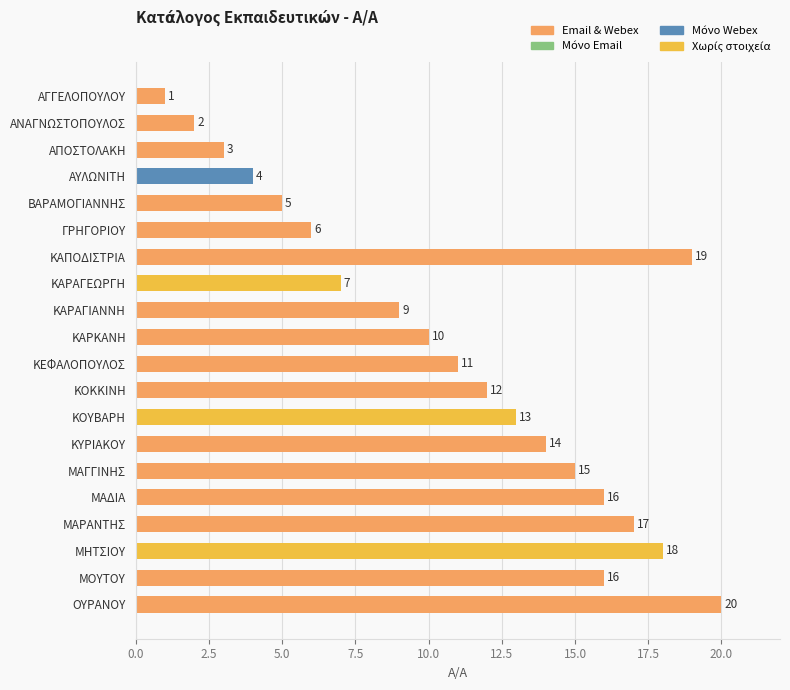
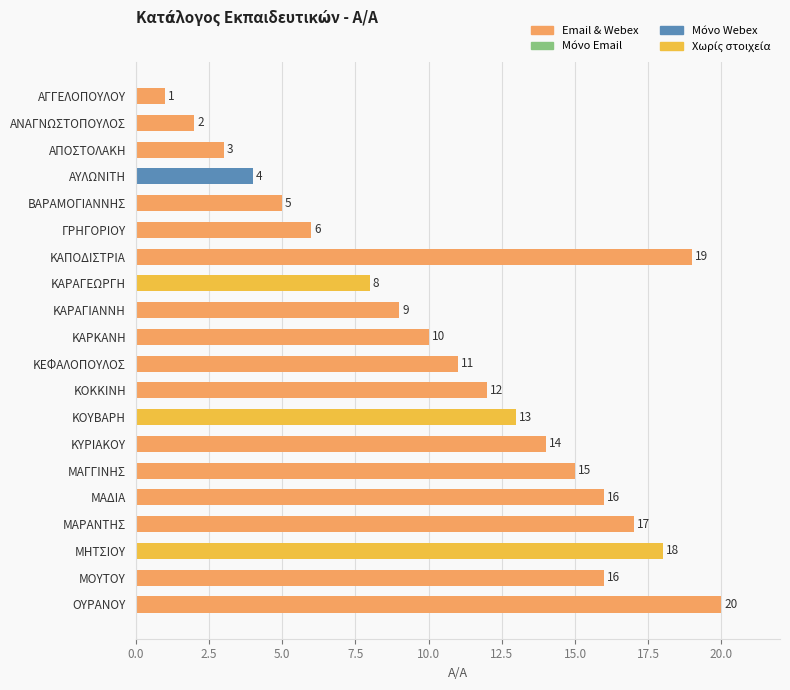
  {
    "ΑΓΓΕΛΟΠΟΥΛΟΥ": 1,
    "ΑΝΑΓΝΩΣΤΟΠΟΥΛΟΣ": 2,
    "ΑΠΟΣΤΟΛΑΚΗ": 3,
    "ΑΥΛΩΝΙΤΗ": 4,
    "ΒΑΡΑΜΟΓΙΑΝΝΗΣ": 5,
    "ΓΡΗΓΟΡΙΟΥ": 6,
    "ΚΑΠΟΔΙΣΤΡΙΑ": 19,
-   "ΚΑΡΑΓΕΩΡΓΗ": 7,
+   "ΚΑΡΑΓΕΩΡΓΗ": 8,
    "ΚΑΡΑΓΙΑΝΝΗ": 9,
    "ΚΑΡΚΑΝΗ": 10,
    "ΚΕΦΑΛΟΠΟΥΛΟΣ": 11,
    "ΚΟΚΚΙΝΗ": 12,
    "ΚΟΥΒΑΡΗ": 13,
    "ΚΥΡΙΑΚΟΥ": 14,
    "ΜΑΓΓΙΝΗΣ": 15,
    "ΜΑΔΙΑ": 16,
    "ΜΑΡΑΝΤΗΣ": 17,
    "ΜΗΤΣΙΟΥ": 18,
    "ΜΟΥΤΟΥ": 16,
    "ΟΥΡΑΝΟΥ": 20
  }
